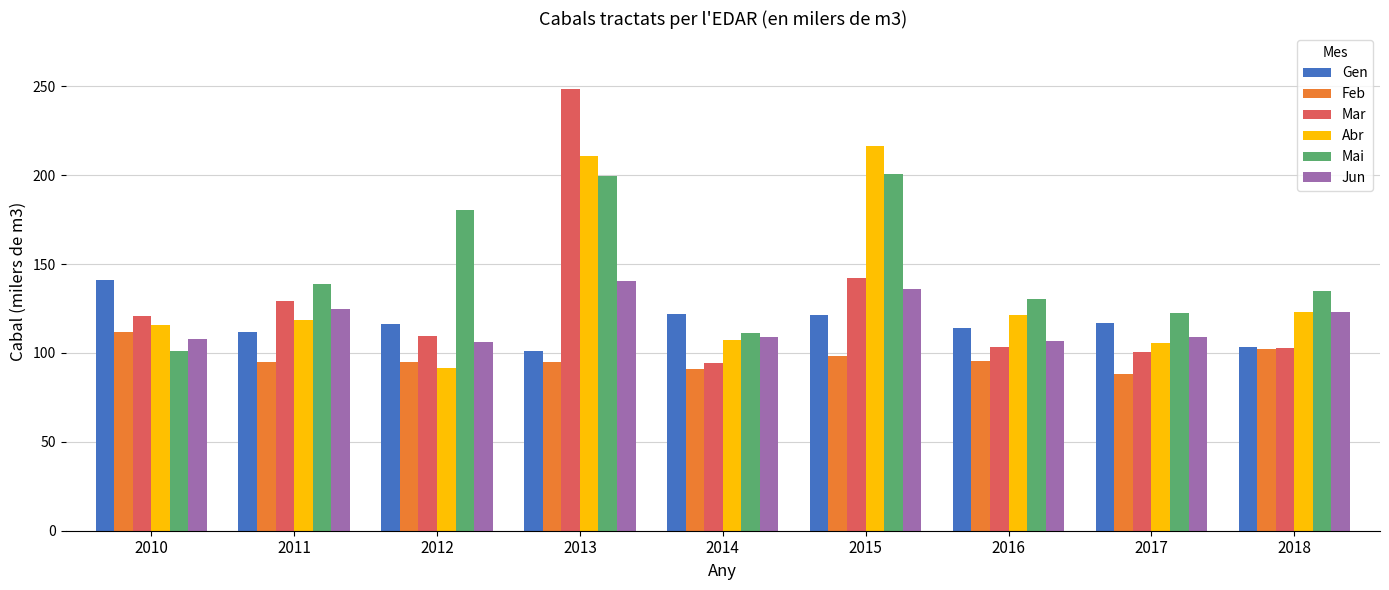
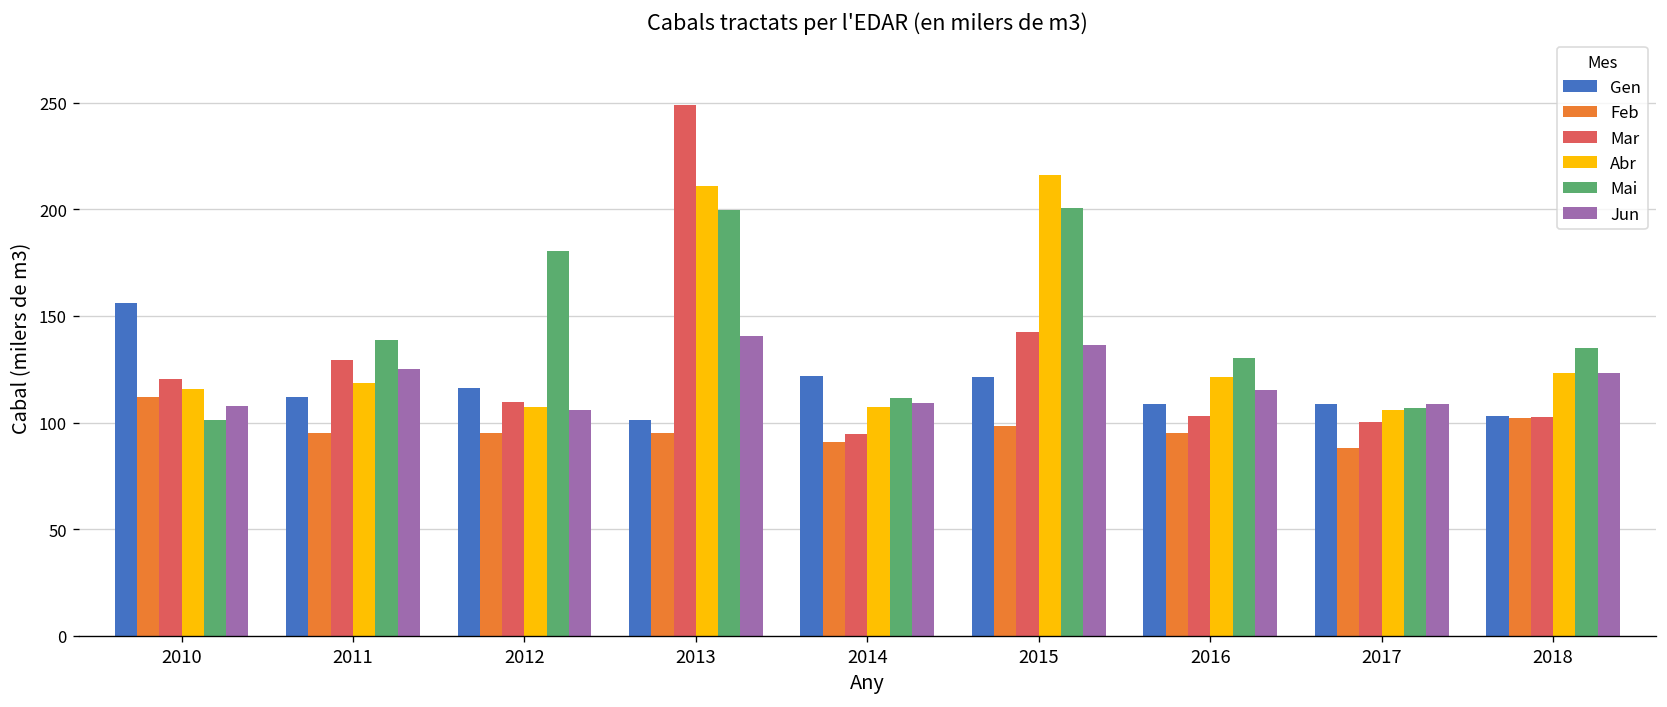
  {
    "Gen": {
-     "2010": 141,
+     "2010": 156,
      "2011": 112,
      "2012": 116,
      "2013": 101,
      "2014": 122,
      "2015": 121,
-     "2016": 114,
-     "2017": 117,
+     "2016": 109,
+     "2017": 109,
      "2018": 103
    },
    "Abr": {
      "2010": 116,
      "2011": 118,
-     "2012": 91,
+     "2012": 107,
      "2013": 211,
      "2014": 107,
      "2015": 216,
      "2016": 121,
      "2017": 106,
      "2018": 123
    },
    "Mai": {
      "2010": 101,
      "2011": 139,
      "2012": 180,
      "2013": 200,
      "2014": 111,
      "2015": 201,
      "2016": 130,
-     "2017": 122,
+     "2017": 107,
      "2018": 135
    },
    "Jun": {
      "2010": 108,
      "2011": 125,
      "2012": 106,
      "2013": 140,
      "2014": 109,
      "2015": 136,
-     "2016": 107,
+     "2016": 115,
      "2017": 109,
      "2018": 123
    }
  }
